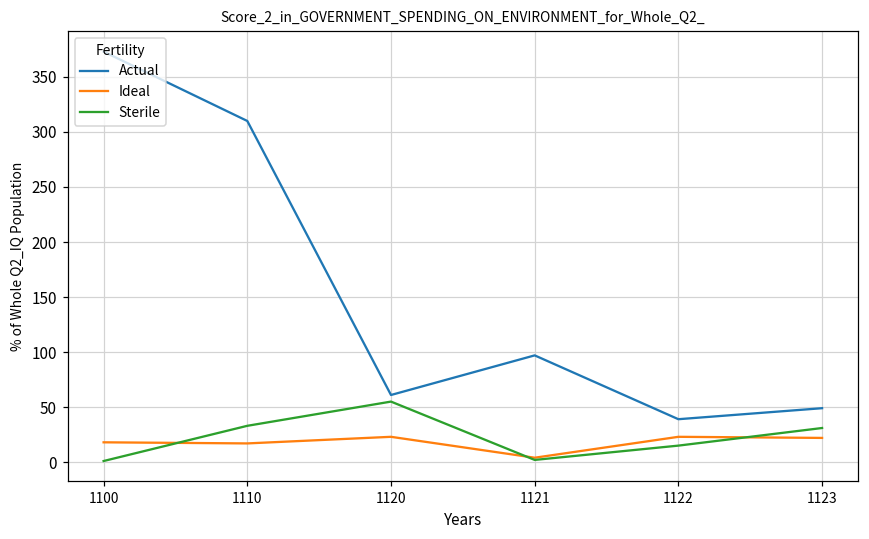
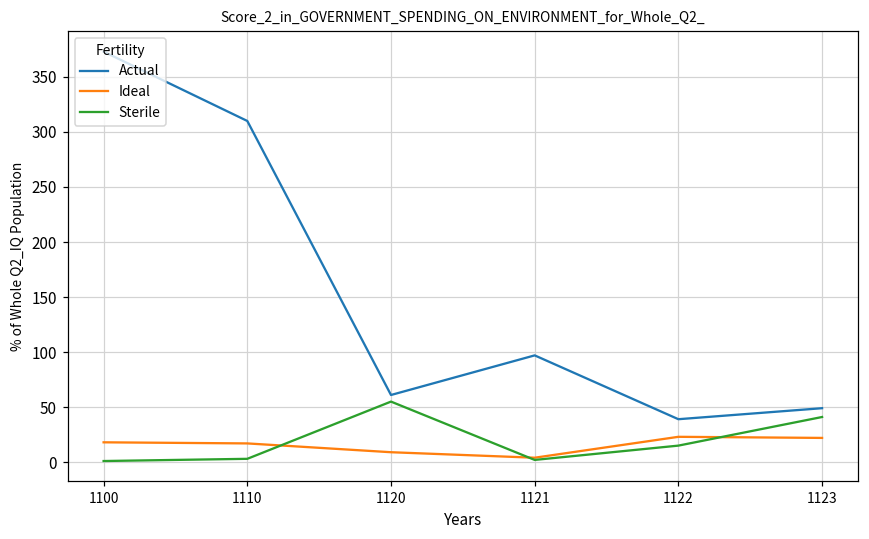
  {
    "Actual": {
      "1110": 310,
      "1120": 61,
      "1121": 97,
      "1122": 39,
      "1123": 49
    },
    "Ideal": {
      "1100": 18,
      "1110": 17,
-     "1120": 23,
+     "1120": 9,
      "1122": 23,
      "1123": 22
    },
    "Sterile": {
      "1100": 1,
-     "1110": 33,
+     "1110": 3,
      "1120": 55,
      "1122": 15,
-     "1123": 31
+     "1123": 41
    }
  }
